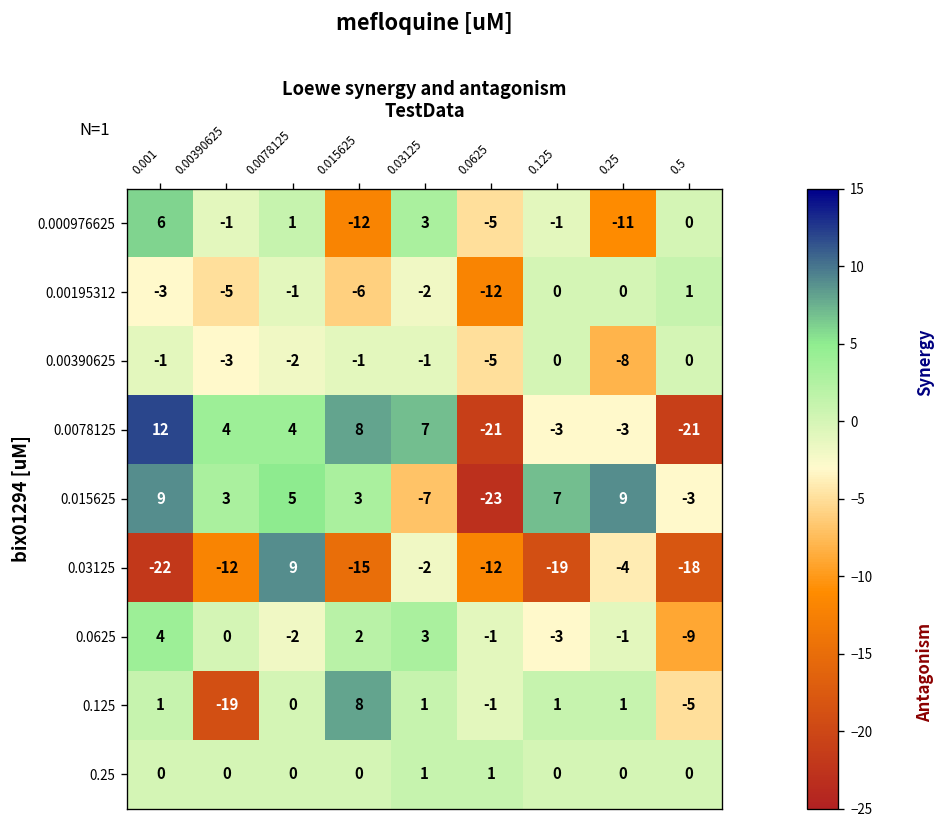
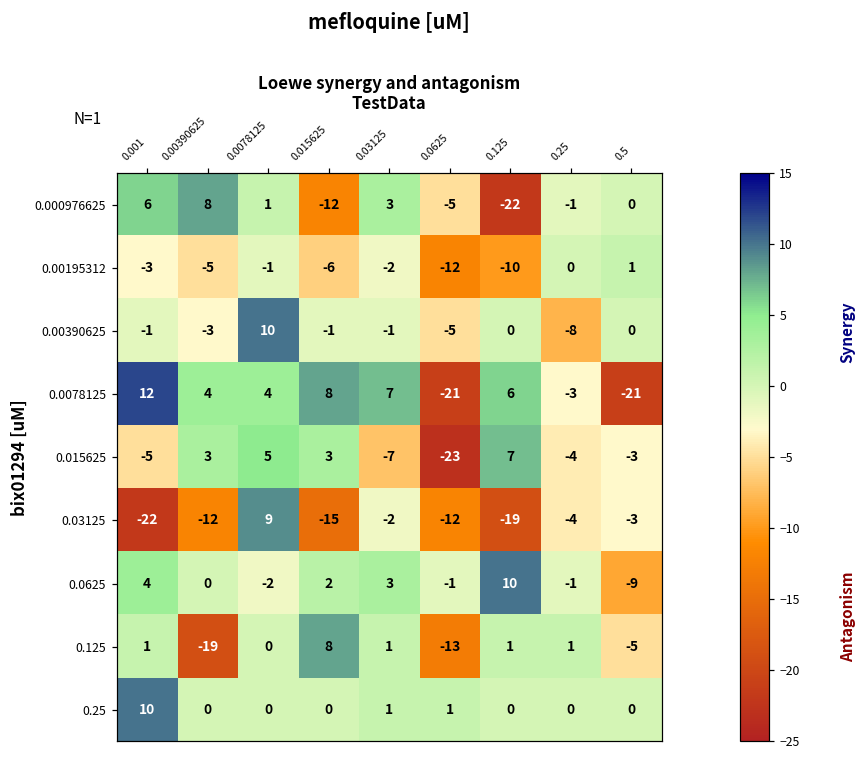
  {
    "0.000976625": {
      "0.001": 6,
-     "0.00390625": -1,
+     "0.00390625": 8,
      "0.0078125": 1,
      "0.015625": -12,
      "0.03125": 3,
      "0.0625": -5,
-     "0.125": -1,
-     "0.25": -11,
+     "0.125": -22,
+     "0.25": -1,
      "0.5": 0
    },
    "0.00195312": {
      "0.001": -3,
      "0.00390625": -5,
      "0.0078125": -1,
      "0.015625": -6,
      "0.03125": -2,
      "0.0625": -12,
-     "0.125": 0,
+     "0.125": -10,
      "0.25": 0,
      "0.5": 1
    },
    "0.00390625": {
      "0.001": -1,
      "0.00390625": -3,
-     "0.0078125": -2,
+     "0.0078125": 10,
      "0.015625": -1,
      "0.03125": -1,
      "0.0625": -5,
      "0.125": 0,
      "0.25": -8,
      "0.5": 0
    },
    "0.0078125": {
      "0.001": 12,
      "0.00390625": 4,
      "0.0078125": 4,
      "0.015625": 8,
      "0.03125": 7,
      "0.0625": -21,
-     "0.125": -3,
+     "0.125": 6,
      "0.25": -3,
      "0.5": -21
    },
    "0.015625": {
-     "0.001": 9,
+     "0.001": -5,
      "0.00390625": 3,
      "0.0078125": 5,
      "0.015625": 3,
      "0.03125": -7,
      "0.0625": -23,
      "0.125": 7,
-     "0.25": 9,
+     "0.25": -4,
      "0.5": -3
    },
    "0.03125": {
      "0.001": -22,
      "0.00390625": -12,
      "0.0078125": 9,
      "0.015625": -15,
      "0.03125": -2,
      "0.0625": -12,
      "0.125": -19,
      "0.25": -4,
-     "0.5": -18
+     "0.5": -3
    },
    "0.0625": {
      "0.001": 4,
      "0.00390625": 0,
      "0.0078125": -2,
      "0.015625": 2,
      "0.03125": 3,
      "0.0625": -1,
-     "0.125": -3,
+     "0.125": 10,
      "0.25": -1,
      "0.5": -9
    },
    "0.125": {
      "0.001": 1,
      "0.00390625": -19,
      "0.0078125": 0,
      "0.015625": 8,
      "0.03125": 1,
-     "0.0625": -1,
+     "0.0625": -13,
      "0.125": 1,
      "0.25": 1,
      "0.5": -5
    },
    "0.25": {
-     "0.001": 0,
+     "0.001": 10,
      "0.00390625": 0,
      "0.0078125": 0,
      "0.015625": 0,
      "0.03125": 1,
      "0.0625": 1,
      "0.125": 0,
      "0.25": 0,
      "0.5": 0
    }
  }
